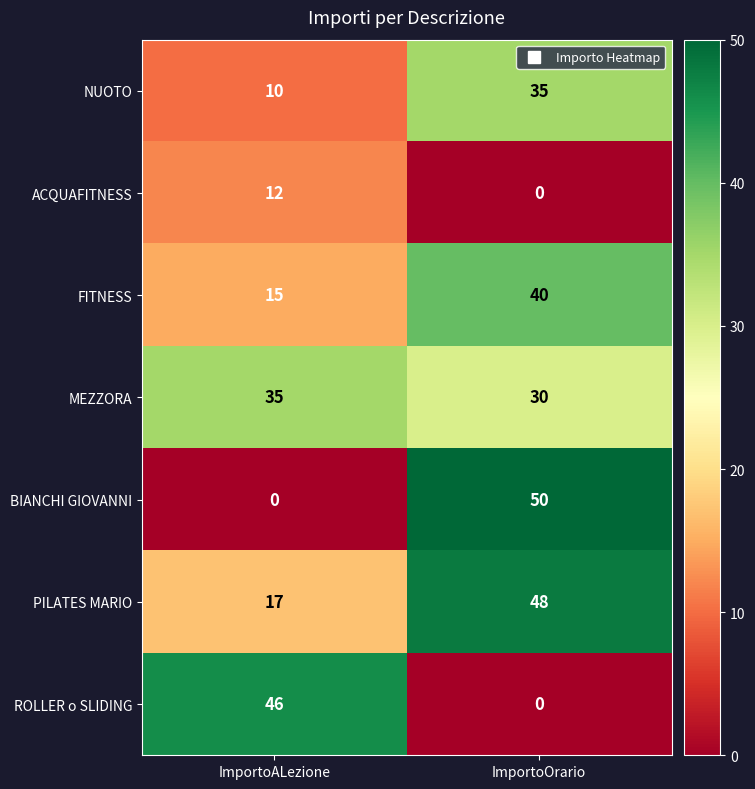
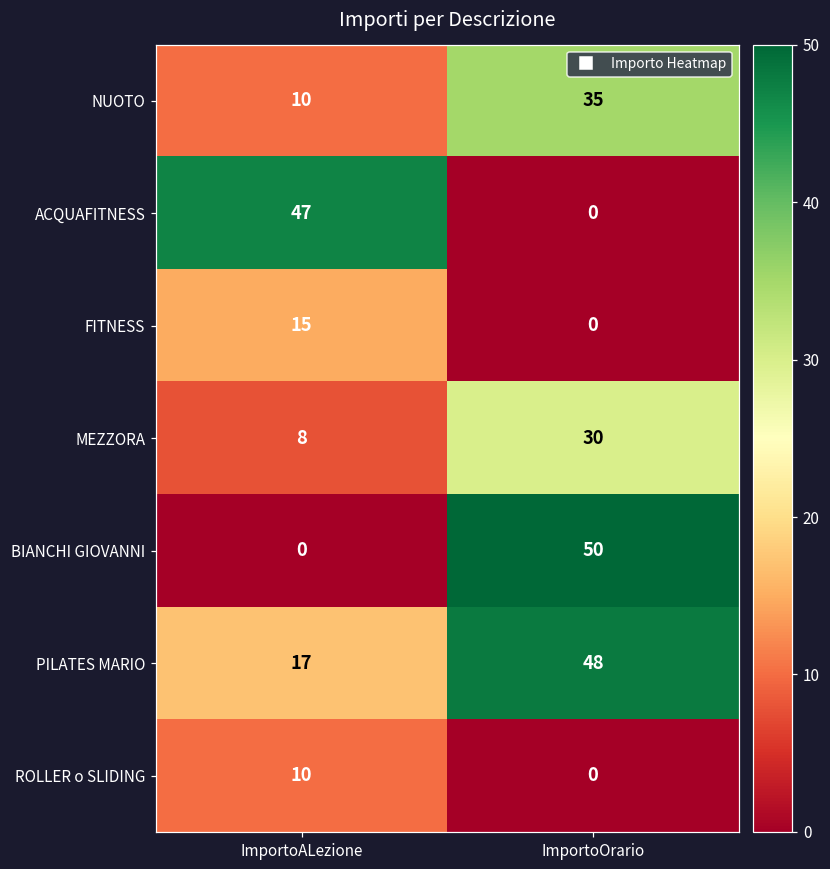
  {
    "NUOTO": {
      "ImportoALezione": 10,
      "ImportoOrario": 35
    },
    "ACQUAFITNESS": {
-     "ImportoALezione": 12,
+     "ImportoALezione": 47,
      "ImportoOrario": 0
    },
    "FITNESS": {
      "ImportoALezione": 15,
-     "ImportoOrario": 40
+     "ImportoOrario": 0
    },
    "MEZZORA": {
-     "ImportoALezione": 35,
+     "ImportoALezione": 8,
      "ImportoOrario": 30
    },
    "BIANCHI GIOVANNI": {
      "ImportoALezione": 0,
      "ImportoOrario": 50
    },
    "PILATES MARIO": {
      "ImportoALezione": 17,
      "ImportoOrario": 48
    },
    "ROLLER o SLIDING": {
-     "ImportoALezione": 46,
+     "ImportoALezione": 10,
      "ImportoOrario": 0
    }
  }
